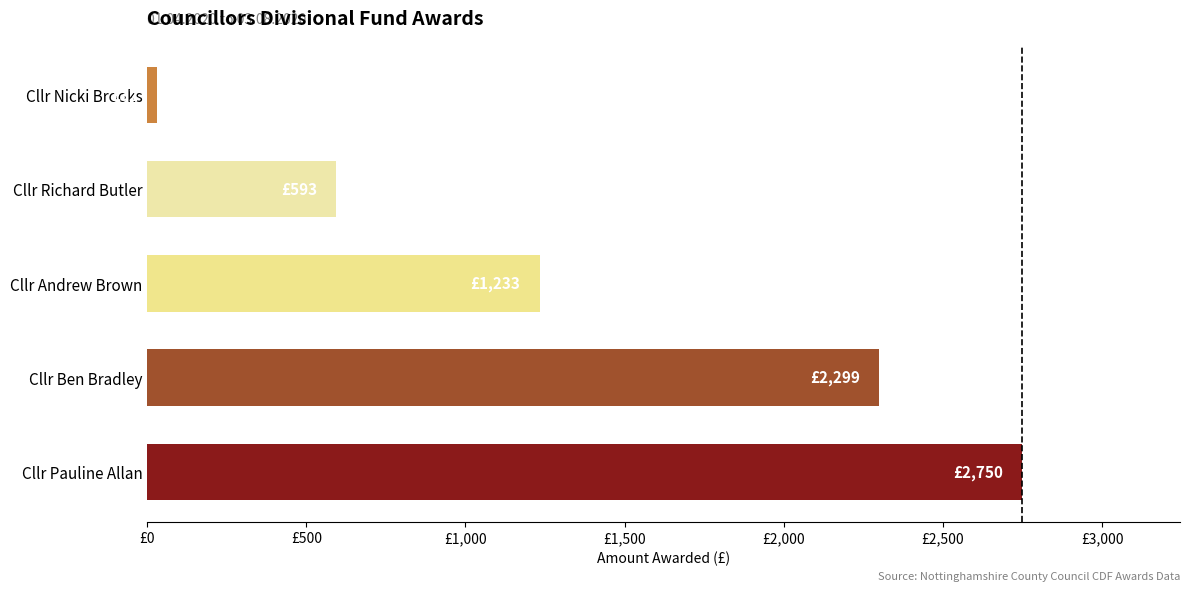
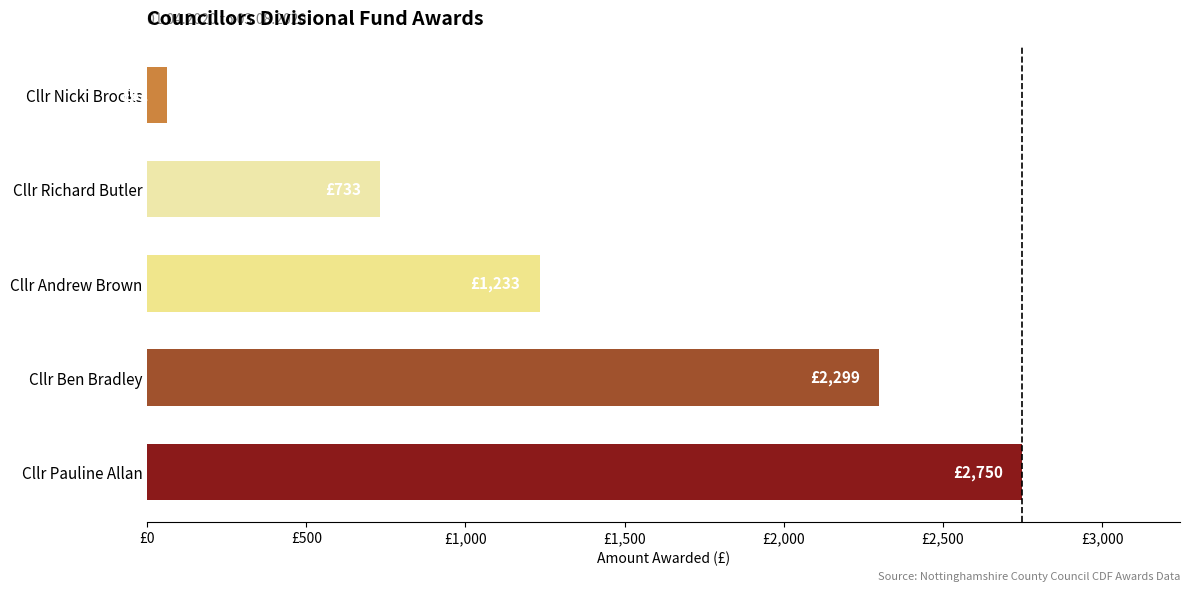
  {
-   "Cllr Nicki Brooks": "£30",
-   "Cllr Richard Butler": "£593",
+   "Cllr Nicki Brooks": "£60",
+   "Cllr Richard Butler": "£733",
    "Cllr Andrew Brown": "£1,233",
    "Cllr Ben Bradley": "£2,299",
    "Cllr Pauline Allan": "£2,750"
  }
